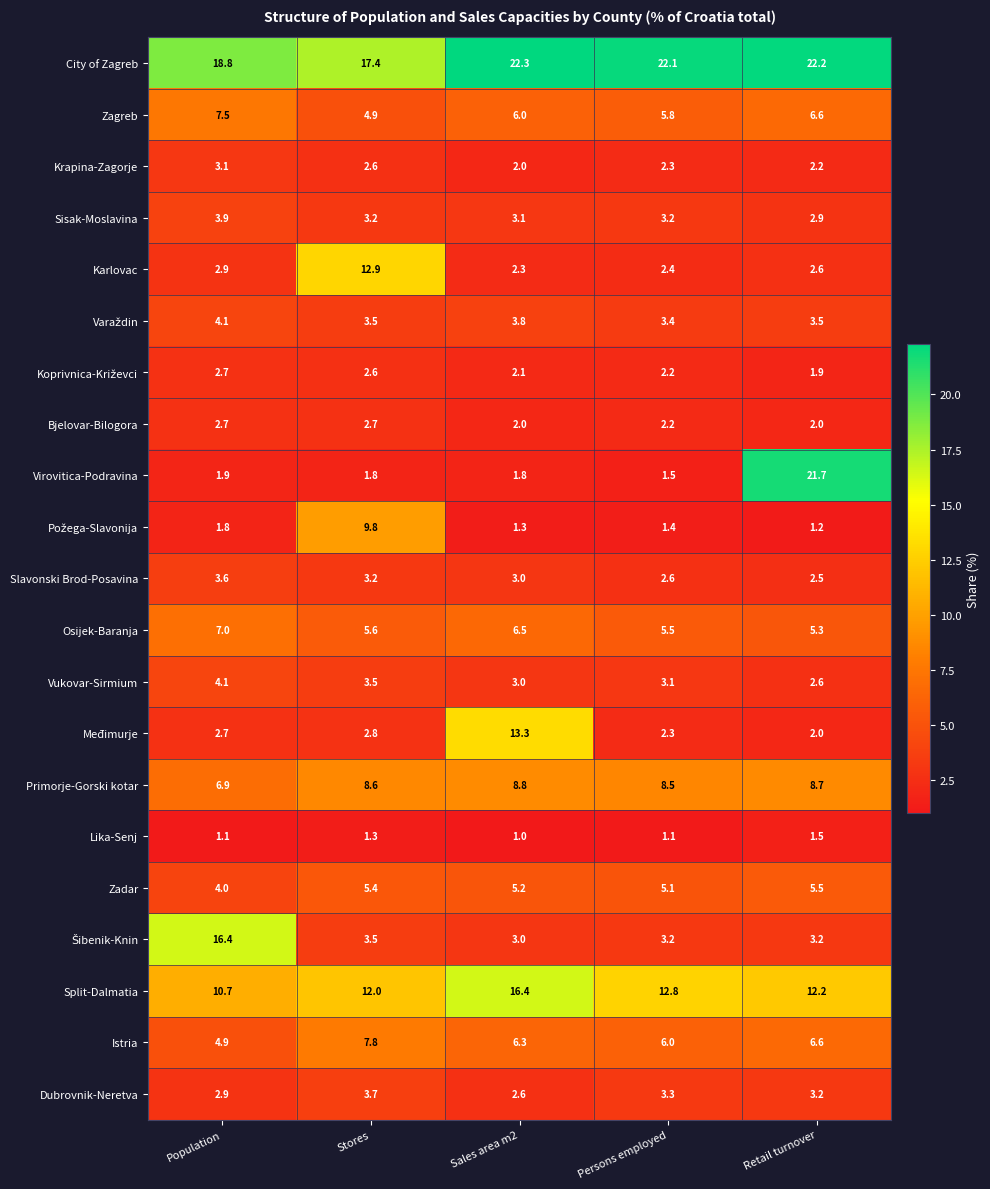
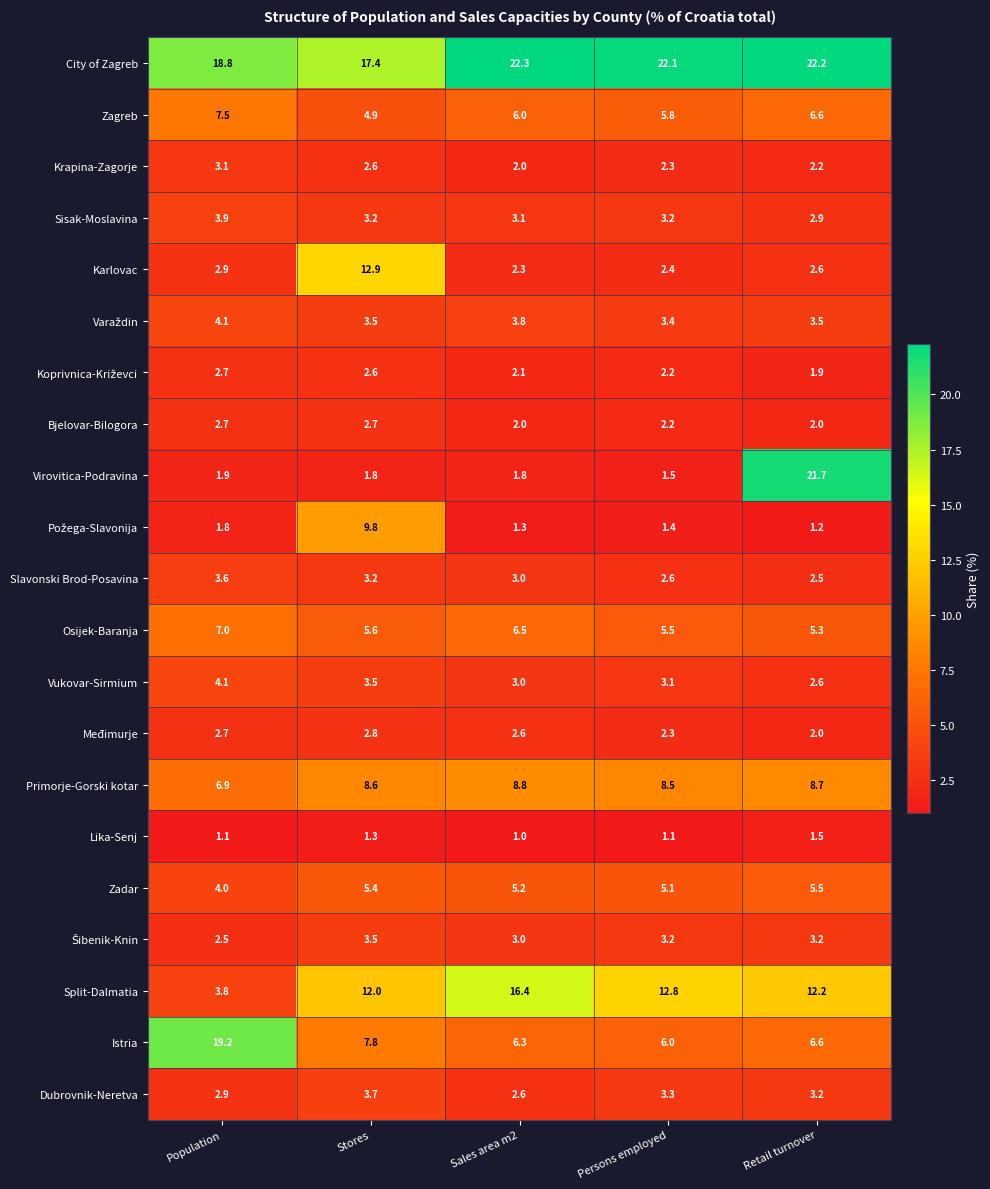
  {
    "City of Zagreb": {
      "Population": 18.8,
      "Stores": 17.4,
      "Sales area m2": 22.3,
      "Persons employed": 22.1,
      "Retail turnover": 22.2
    },
    "Zagreb": {
      "Population": 7.5,
      "Stores": 4.9,
      "Sales area m2": 6.0,
      "Persons employed": 5.8,
      "Retail turnover": 6.6
    },
    "Krapina-Zagorje": {
      "Population": 3.1,
      "Stores": 2.6,
      "Sales area m2": 2.0,
      "Persons employed": 2.3,
      "Retail turnover": 2.2
    },
    "Sisak-Moslavina": {
      "Population": 3.9,
      "Stores": 3.2,
      "Sales area m2": 3.1,
      "Persons employed": 3.2,
      "Retail turnover": 2.9
    },
    "Karlovac": {
      "Population": 2.9,
      "Stores": 12.9,
      "Sales area m2": 2.3,
      "Persons employed": 2.4,
      "Retail turnover": 2.6
    },
    "Varaždin": {
      "Population": 4.1,
      "Stores": 3.5,
      "Sales area m2": 3.8,
      "Persons employed": 3.4,
      "Retail turnover": 3.5
    },
    "Koprivnica-Križevci": {
      "Population": 2.7,
      "Stores": 2.6,
      "Sales area m2": 2.1,
      "Persons employed": 2.2,
      "Retail turnover": 1.9
    },
    "Bjelovar-Bilogora": {
      "Population": 2.7,
      "Stores": 2.7,
      "Sales area m2": 2.0,
      "Persons employed": 2.2,
      "Retail turnover": 2.0
    },
    "Virovitica-Podravina": {
      "Population": 1.9,
      "Stores": 1.8,
      "Sales area m2": 1.8,
      "Persons employed": 1.5,
      "Retail turnover": 21.7
    },
    "Požega-Slavonija": {
      "Population": 1.8,
      "Stores": 9.8,
      "Sales area m2": 1.3,
      "Persons employed": 1.4,
      "Retail turnover": 1.2
    },
    "Slavonski Brod-Posavina": {
      "Population": 3.6,
      "Stores": 3.2,
      "Sales area m2": 3.0,
      "Persons employed": 2.6,
      "Retail turnover": 2.5
    },
    "Osijek-Baranja": {
      "Population": 7.0,
      "Stores": 5.6,
      "Sales area m2": 6.5,
      "Persons employed": 5.5,
      "Retail turnover": 5.3
    },
    "Vukovar-Sirmium": {
      "Population": 4.1,
      "Stores": 3.5,
      "Sales area m2": 3.0,
      "Persons employed": 3.1,
      "Retail turnover": 2.6
    },
    "Međimurje": {
      "Population": 2.7,
      "Stores": 2.8,
-     "Sales area m2": 13.3,
+     "Sales area m2": 2.6,
      "Persons employed": 2.3,
      "Retail turnover": 2.0
    },
    "Primorje-Gorski kotar": {
      "Population": 6.9,
      "Stores": 8.6,
      "Sales area m2": 8.8,
      "Persons employed": 8.5,
      "Retail turnover": 8.7
    },
    "Lika-Senj": {
      "Population": 1.1,
      "Stores": 1.3,
      "Sales area m2": 1.0,
      "Persons employed": 1.1,
      "Retail turnover": 1.5
    },
    "Zadar": {
      "Population": 4.0,
      "Stores": 5.4,
      "Sales area m2": 5.2,
      "Persons employed": 5.1,
      "Retail turnover": 5.5
    },
    "Šibenik-Knin": {
-     "Population": 16.4,
+     "Population": 2.5,
      "Stores": 3.5,
      "Sales area m2": 3.0,
      "Persons employed": 3.2,
      "Retail turnover": 3.2
    },
    "Split-Dalmatia": {
-     "Population": 10.7,
+     "Population": 3.8,
      "Stores": 12.0,
      "Sales area m2": 16.4,
      "Persons employed": 12.8,
      "Retail turnover": 12.2
    },
    "Istria": {
-     "Population": 4.9,
+     "Population": 19.2,
      "Stores": 7.8,
      "Sales area m2": 6.3,
      "Persons employed": 6.0,
      "Retail turnover": 6.6
    },
    "Dubrovnik-Neretva": {
      "Population": 2.9,
      "Stores": 3.7,
      "Sales area m2": 2.6,
      "Persons employed": 3.3,
      "Retail turnover": 3.2
    }
  }
